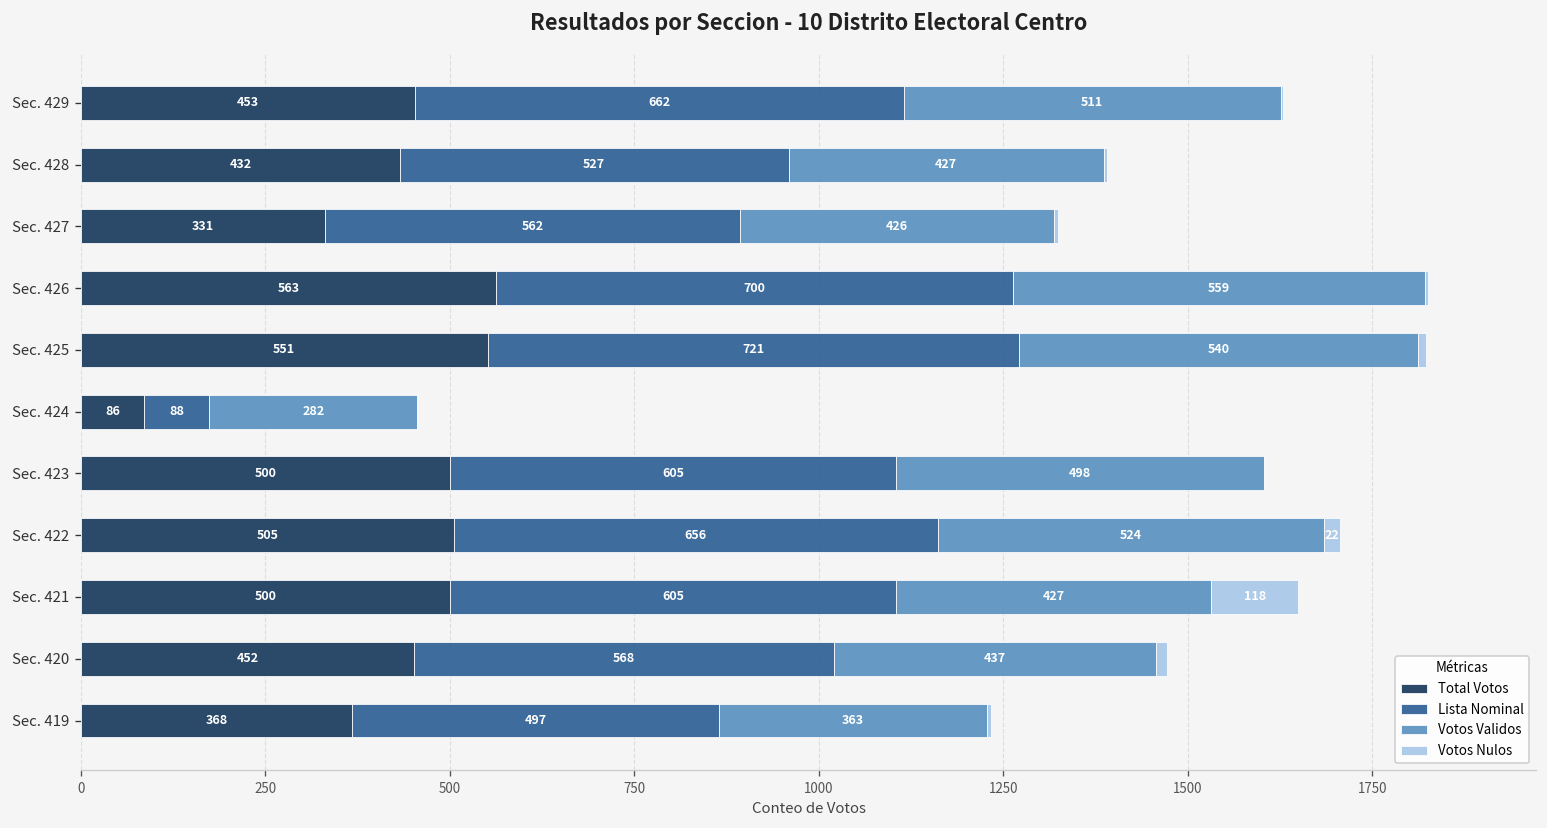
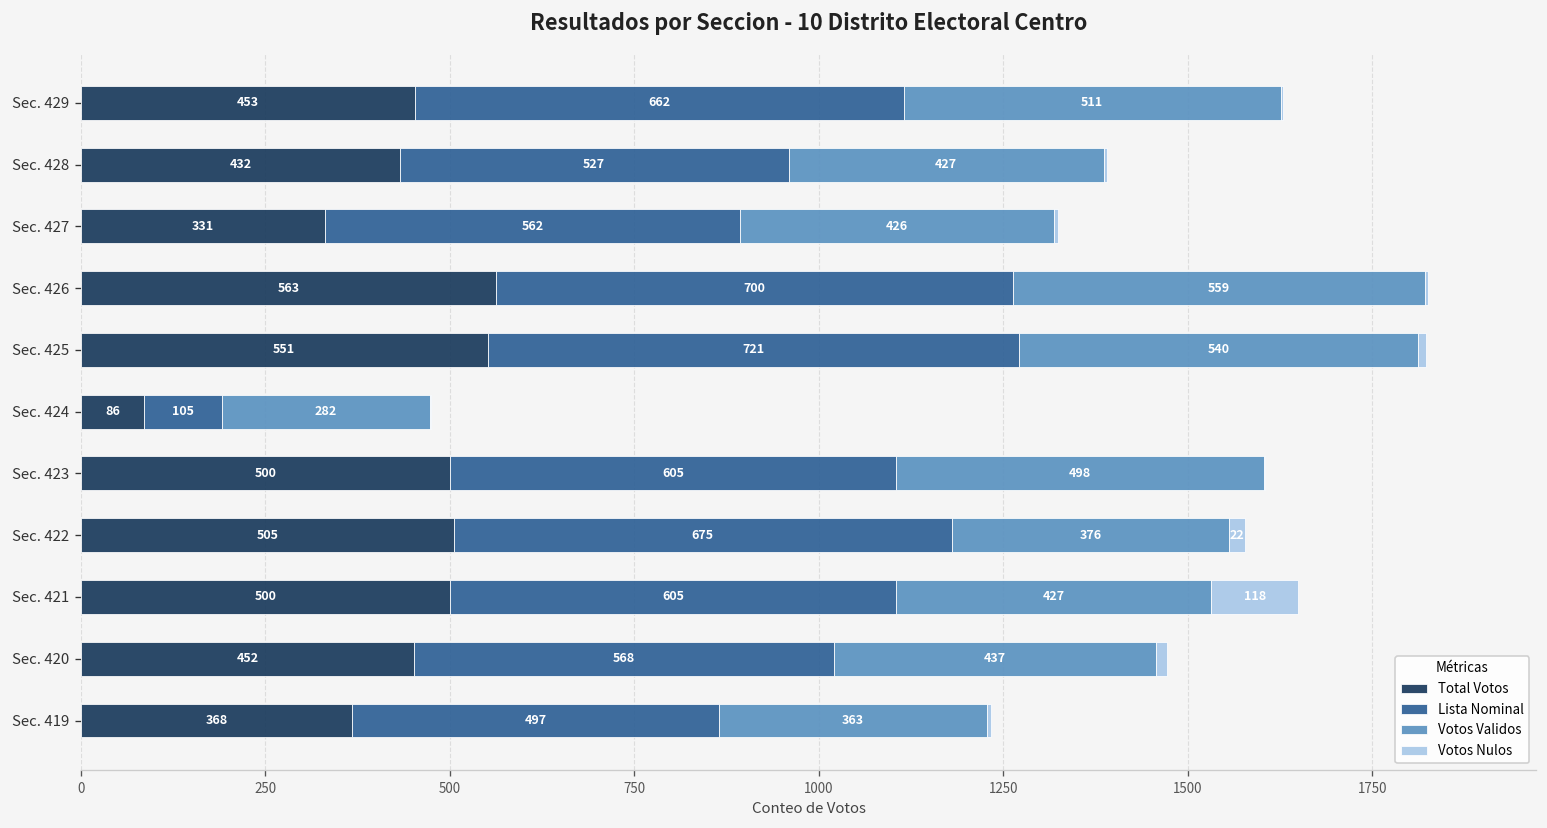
  {
    "Total Votos": {
      "Sec. 429": 453,
      "Sec. 428": 432,
      "Sec. 427": 331,
      "Sec. 426": 563,
      "Sec. 425": 551,
      "Sec. 424": 86,
      "Sec. 423": 500,
      "Sec. 422": 505,
      "Sec. 421": 500,
      "Sec. 420": 452,
      "Sec. 419": 368
    },
    "Lista Nominal": {
      "Sec. 429": 662,
      "Sec. 428": 527,
      "Sec. 427": 562,
      "Sec. 426": 700,
      "Sec. 425": 721,
-     "Sec. 424": 88,
+     "Sec. 424": 105,
      "Sec. 423": 605,
-     "Sec. 422": 656,
+     "Sec. 422": 675,
      "Sec. 421": 605,
      "Sec. 420": 568,
      "Sec. 419": 497
    },
    "Votos Validos": {
      "Sec. 429": 511,
      "Sec. 428": 427,
      "Sec. 427": 426,
      "Sec. 426": 559,
      "Sec. 425": 540,
      "Sec. 424": 282,
      "Sec. 423": 498,
-     "Sec. 422": 524,
+     "Sec. 422": 376,
      "Sec. 421": 427,
      "Sec. 420": 437,
      "Sec. 419": 363
    },
    "Votos Nulos": {
      "Sec. 422": 22,
      "Sec. 421": 118
    }
  }
